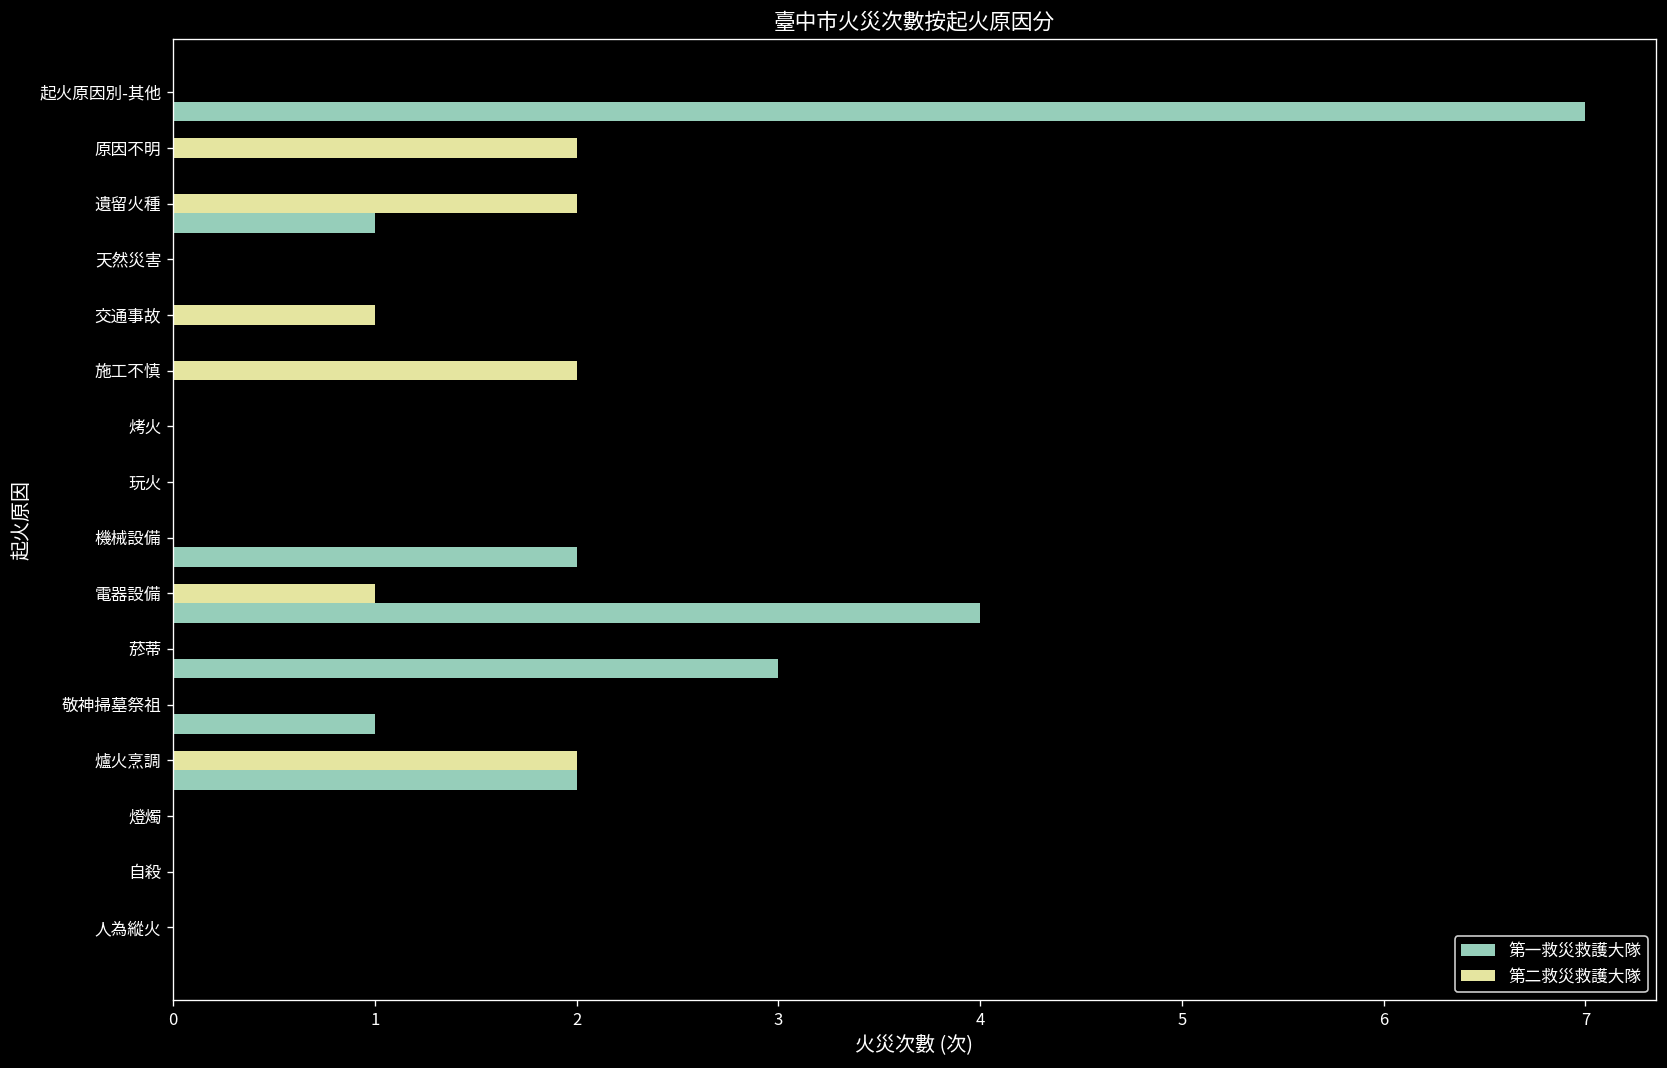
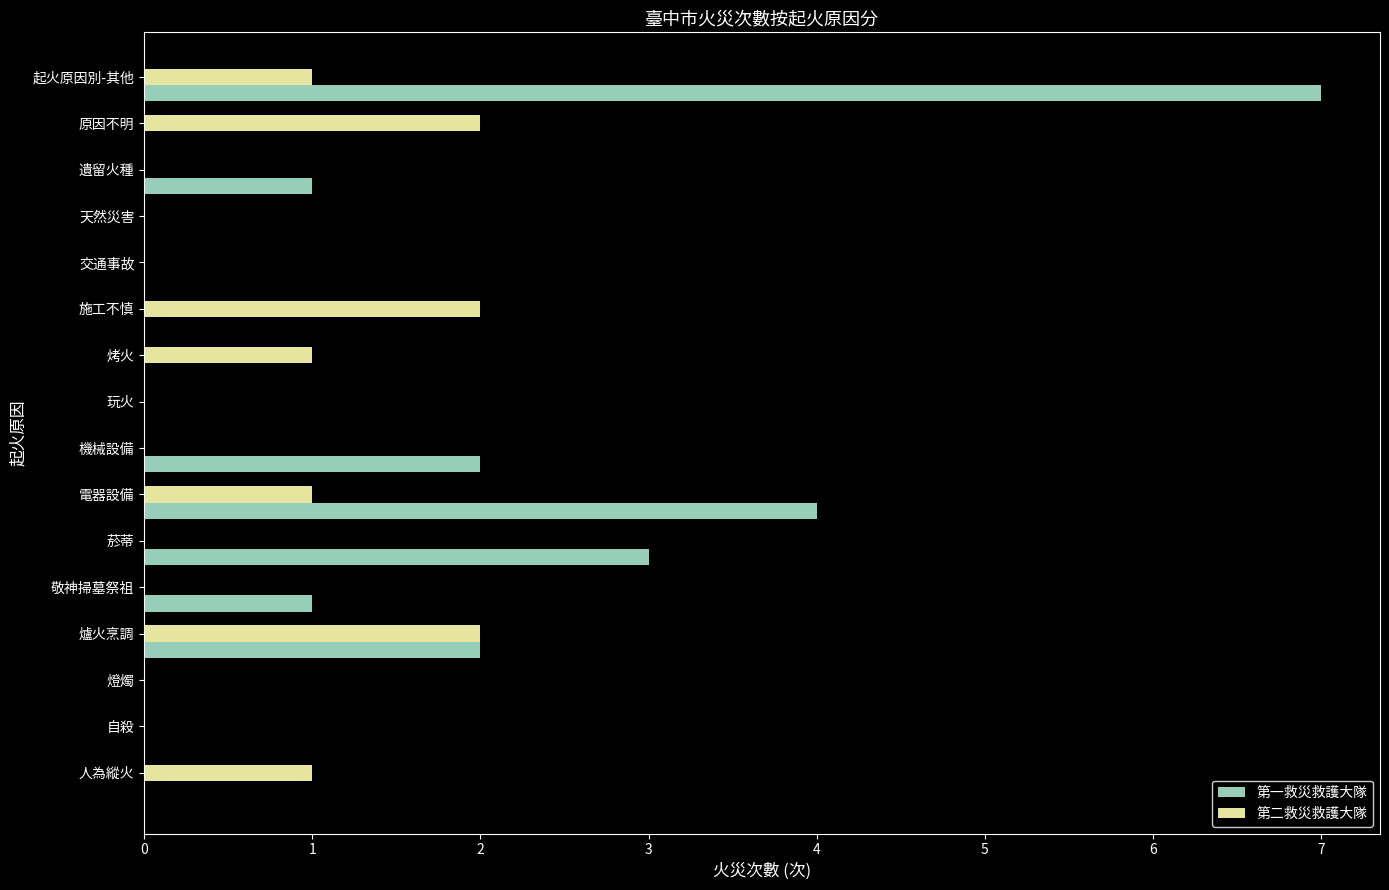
  {
    "第一救災救護大隊": {
      "起火原因別-其他": 7,
      "原因不明": 0,
      "遺留火種": 1,
      "天然災害": 0,
      "交通事故": 0,
      "施工不慎": 0,
      "烤火": 0,
      "玩火": 0,
      "機械設備": 2,
      "電器設備": 4,
      "菸蒂": 3,
      "敬神掃墓祭祖": 1,
      "爐火烹調": 2,
      "燈燭": 0,
      "自殺": 0,
      "人為縱火": 0
    },
    "第二救災救護大隊": {
-     "起火原因別-其他": 0,
+     "起火原因別-其他": 1,
      "原因不明": 2,
-     "遺留火種": 2,
+     "遺留火種": 0,
      "天然災害": 0,
-     "交通事故": 1,
+     "交通事故": 0,
      "施工不慎": 2,
-     "烤火": 0,
+     "烤火": 1,
      "玩火": 0,
      "機械設備": 0,
      "電器設備": 1,
      "菸蒂": 0,
      "敬神掃墓祭祖": 0,
      "爐火烹調": 2,
      "燈燭": 0,
      "自殺": 0,
-     "人為縱火": 0
+     "人為縱火": 1
    }
  }
